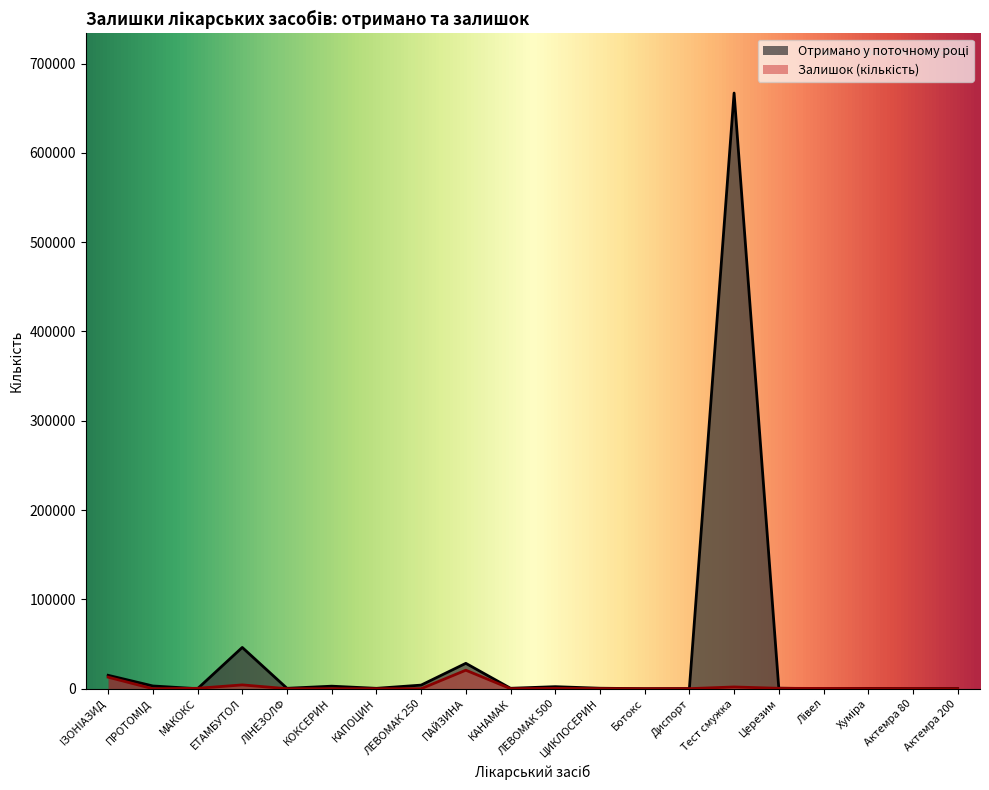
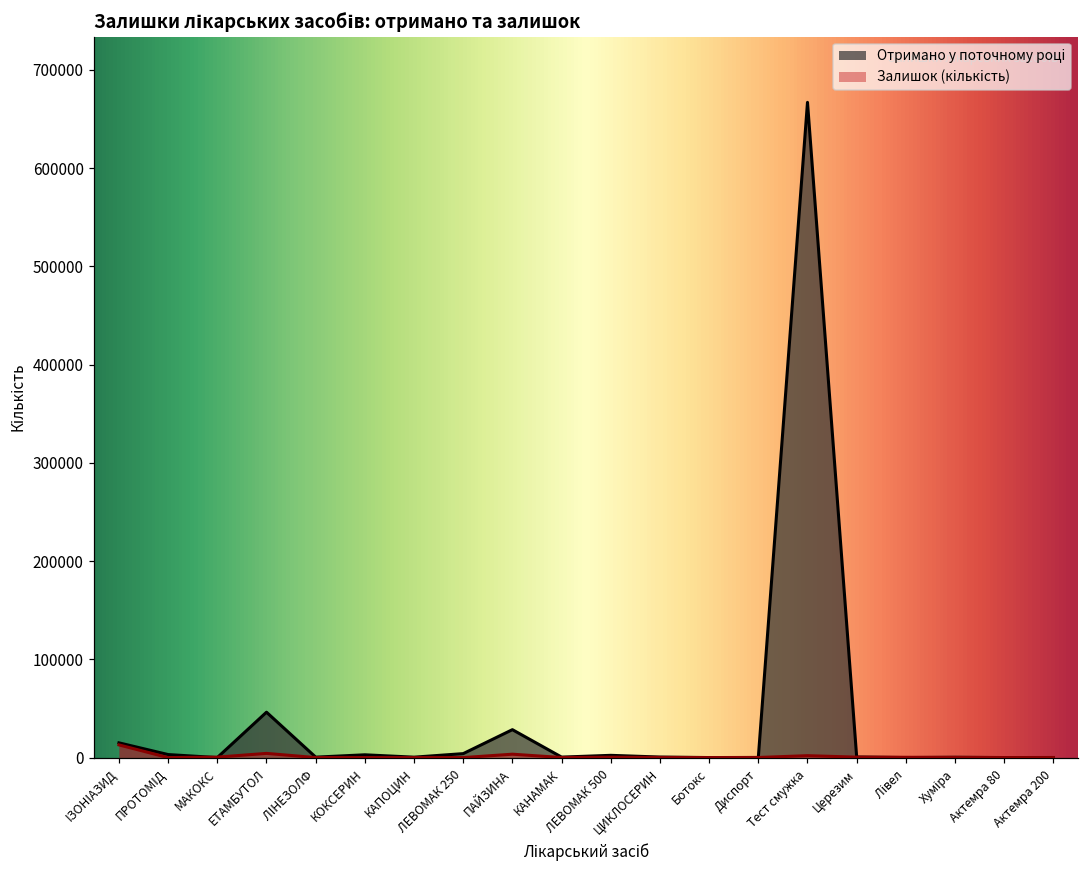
  {
    "Отримано у поточному році": {
      "ПРОТОМІД": 0,
      "ЕТАМБУТОЛ": 50000,
      "ЛЕВОМАК 250": 0,
      "ПАЙЗИНА": 30000,
      "Тест смужка": 670000
    },
    "Залишок (кількість)": {
      "ПРОТОМІД": 0,
      "ЕТАМБУТОЛ": 0,
      "ЛЕВОМАК 250": 0,
-     "ПАЙЗИНА": 20000,
+     "ПАЙЗИНА": 0,
      "Тест смужка": 0
    }
  }
